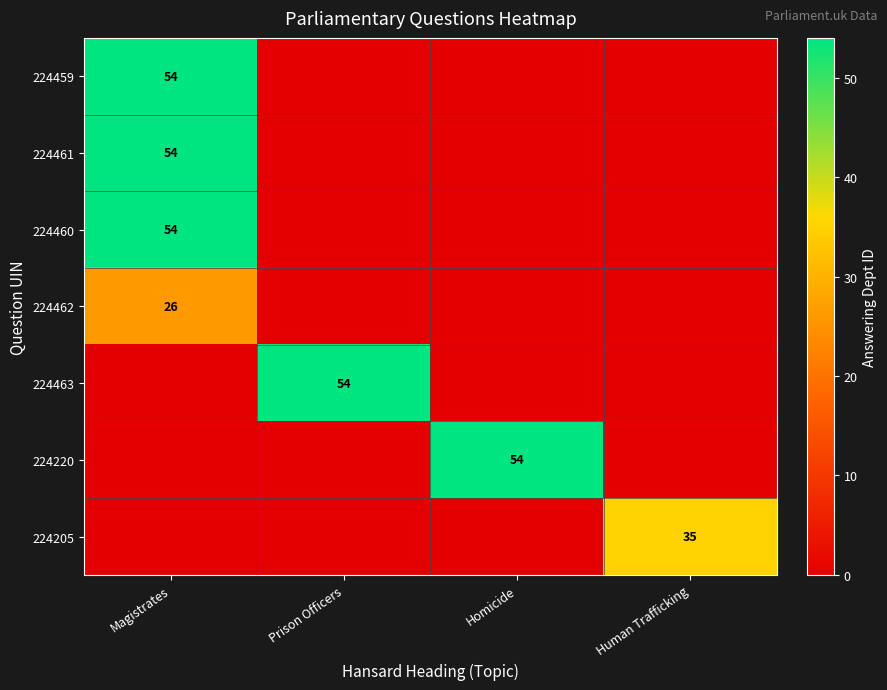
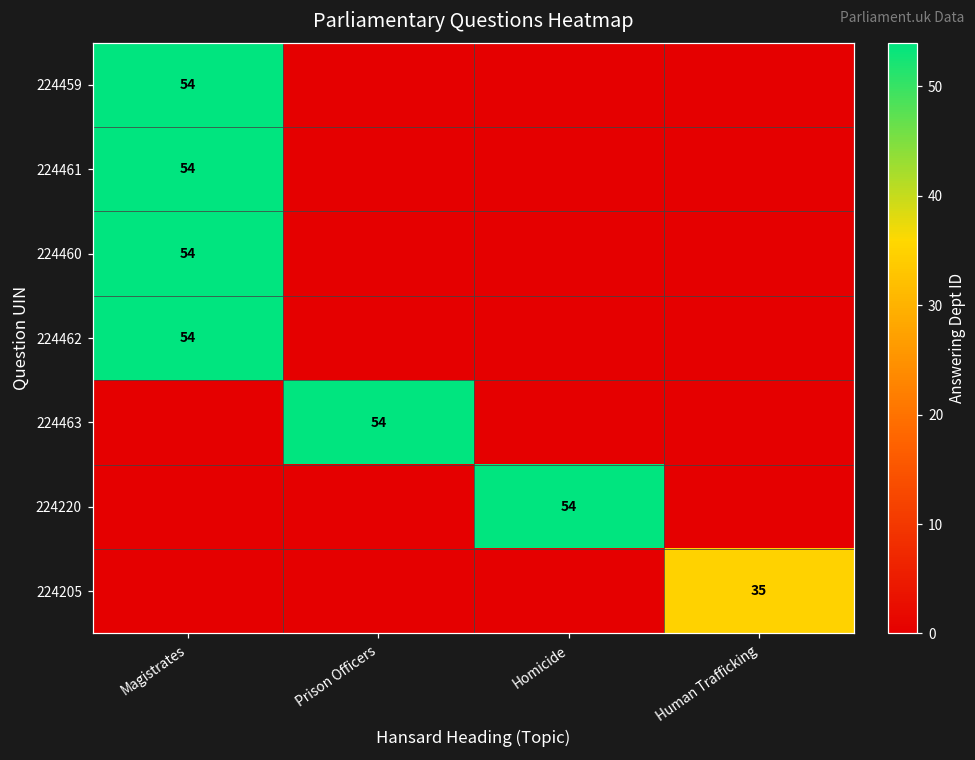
  {
    "224459": {
      "Magistrates": 54
    },
    "224461": {
      "Magistrates": 54
    },
    "224460": {
      "Magistrates": 54
    },
    "224462": {
-     "Magistrates": 26
+     "Magistrates": 54
    },
    "224463": {
      "Prison Officers": 54
    },
    "224220": {
      "Homicide": 54
    },
    "224205": {
      "Human Trafficking": 35
    }
  }
